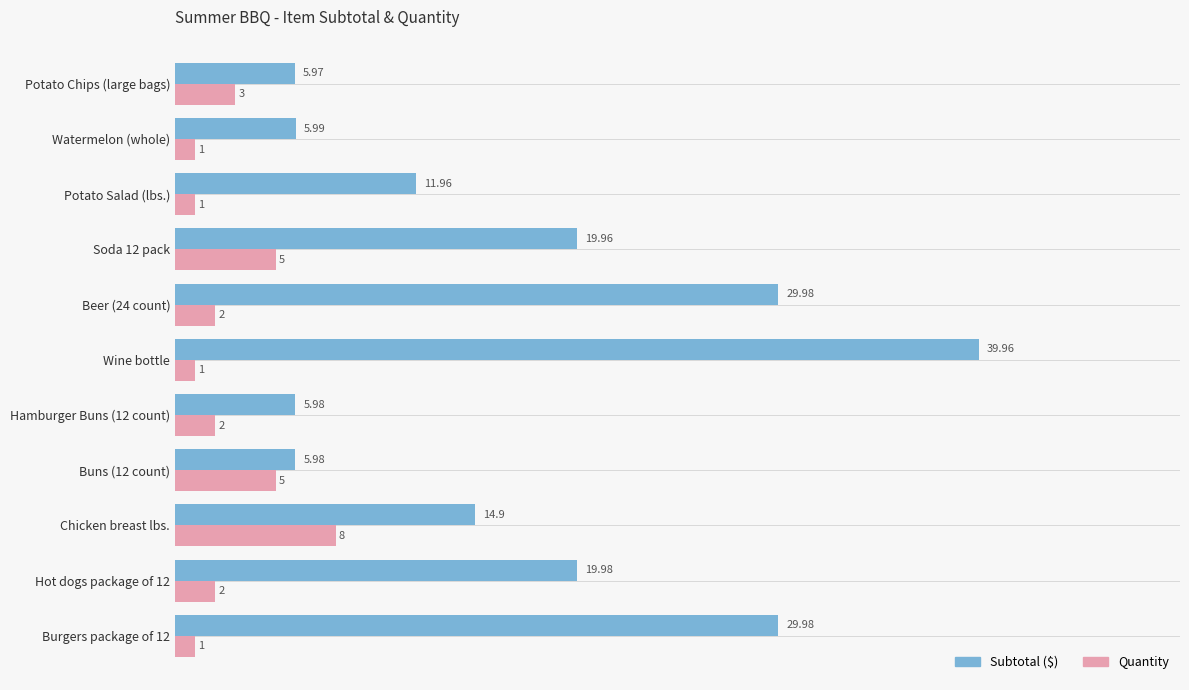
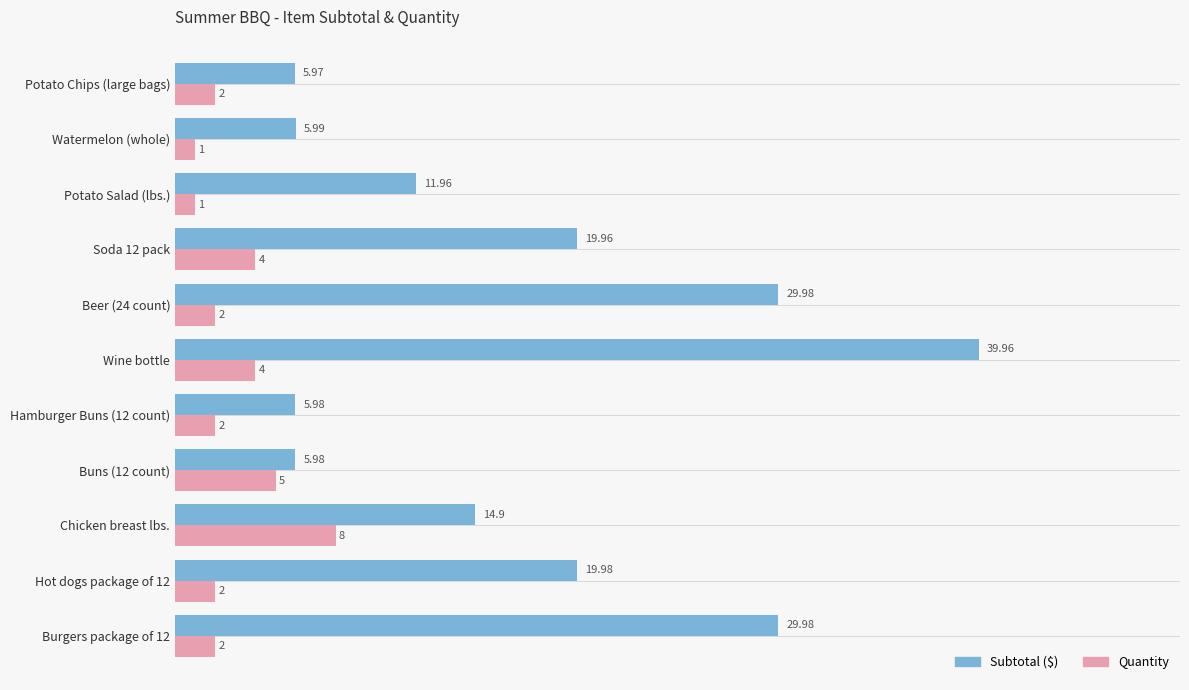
  {
    "Quantity": {
-     "Potato Chips (large bags)": 3,
+     "Potato Chips (large bags)": 2,
      "Watermelon (whole)": 1,
      "Potato Salad (lbs.)": 1,
-     "Soda 12 pack": 5,
+     "Soda 12 pack": 4,
      "Beer (24 count)": 2,
-     "Wine bottle": 1,
+     "Wine bottle": 4,
      "Hamburger Buns (12 count)": 2,
      "Buns (12 count)": 5,
      "Chicken breast lbs.": 8,
      "Hot dogs package of 12": 2,
-     "Burgers package of 12": 1
+     "Burgers package of 12": 2
    }
  }
